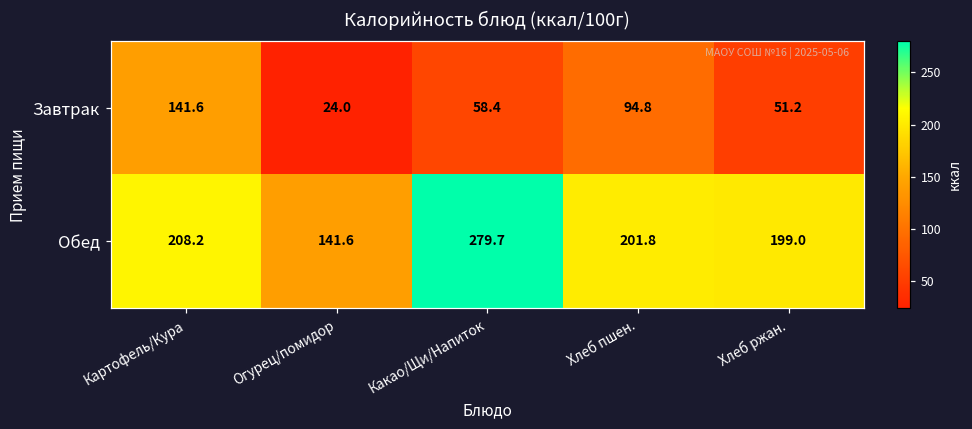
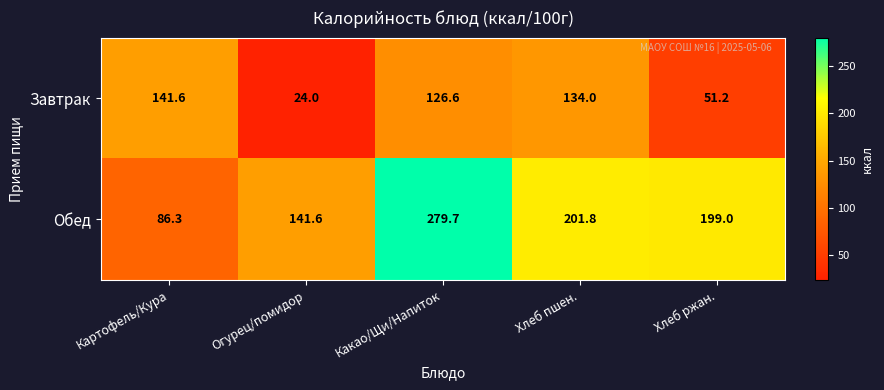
  {
    "Завтрак": {
      "Картофель/Кура": 141.6,
      "Огурец/помидор": 24.0,
-     "Какао/Щи/Напиток": 58.4,
-     "Хлеб пшен.": 94.8
+     "Какао/Щи/Напиток": 126.6,
+     "Хлеб пшен.": 134.0
    },
    "Обед": {
-     "Картофель/Кура": 208.2,
+     "Картофель/Кура": 86.3,
      "Огурец/помидор": 141.6,
      "Какао/Щи/Напиток": 279.7,
      "Хлеб пшен.": 201.8,
      "Хлеб ржан.": 199.0
    }
  }
